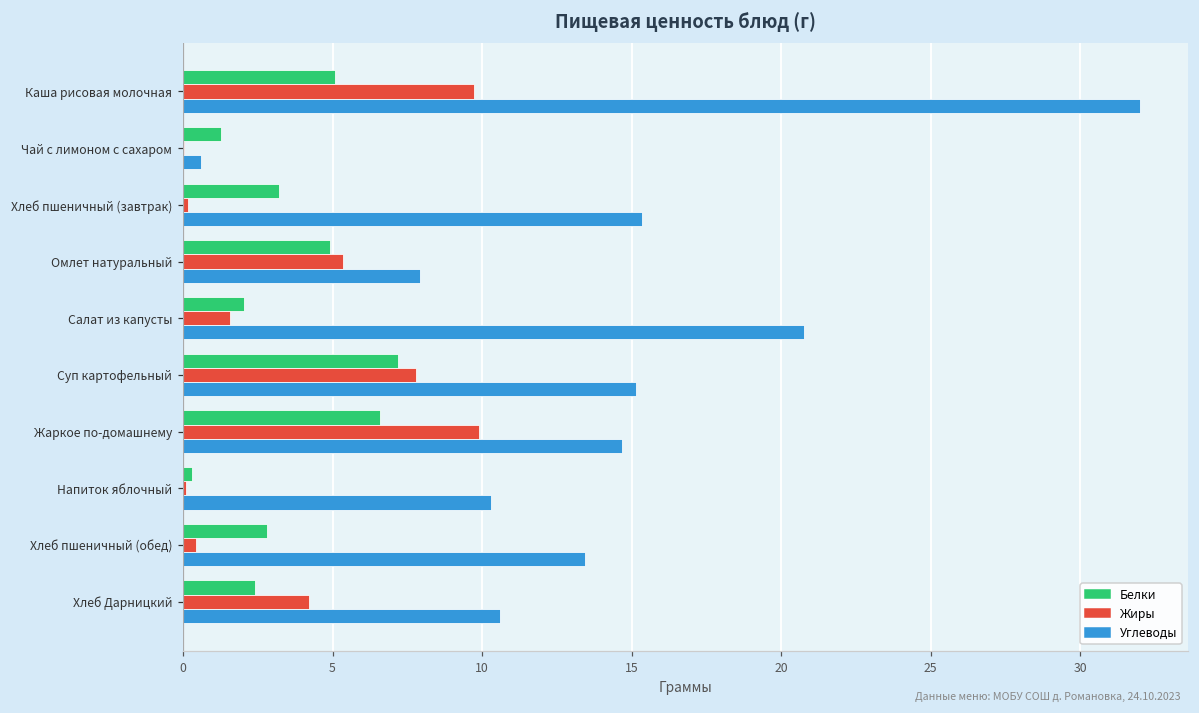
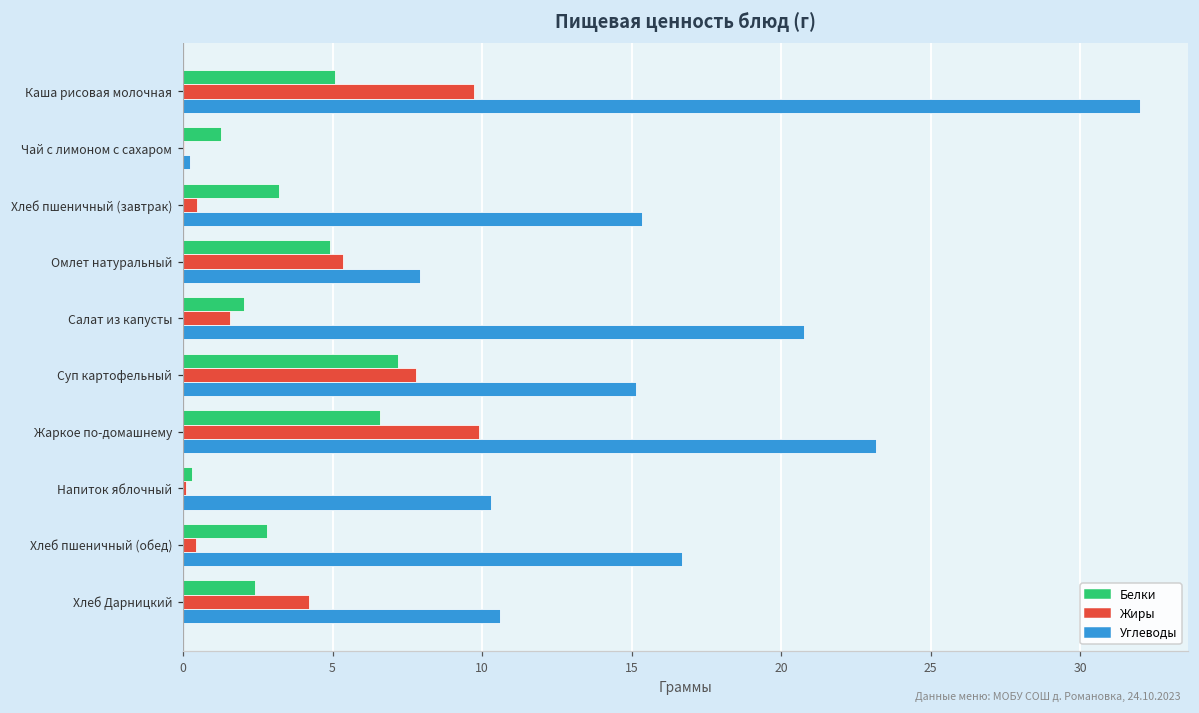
  {
    "Белки": {
      "Каша рисовая молочная": 5.1,
      "Чай с лимоном с сахаром": 1.3,
      "Хлеб пшеничный (завтрак)": 3.2,
      "Омлет натуральный": 4.9,
      "Салат из капусты": 2.0,
      "Суп картофельный": 7.2,
      "Жаркое по-домашнему": 6.6,
      "Напиток яблочный": 0.3,
      "Хлеб пшеничный (обед)": 2.8,
      "Хлеб Дарницкий": 2.4
    },
    "Жиры": {
      "Каша рисовая молочная": 9.7,
-     "Хлеб пшеничный (завтрак)": 0.2,
+     "Хлеб пшеничный (завтрак)": 0.5,
      "Омлет натуральный": 5.3,
      "Салат из капусты": 1.6,
      "Суп картофельный": 7.8,
      "Жаркое по-домашнему": 9.9,
      "Напиток яблочный": 0.1,
      "Хлеб пшеничный (обед)": 0.4,
      "Хлеб Дарницкий": 4.2
    },
    "Углеводы": {
      "Каша рисовая молочная": 32.0,
-     "Чай с лимоном с сахаром": 0.6,
+     "Чай с лимоном с сахаром": 0.3,
      "Хлеб пшеничный (завтрак)": 15.4,
      "Омлет натуральный": 7.9,
      "Салат из капусты": 20.8,
      "Суп картофельный": 15.1,
-     "Жаркое по-домашнему": 14.7,
+     "Жаркое по-домашнему": 23.2,
      "Напиток яблочный": 10.3,
-     "Хлеб пшеничный (обед)": 13.4,
+     "Хлеб пшеничный (обед)": 16.7,
      "Хлеб Дарницкий": 10.6
    }
  }
